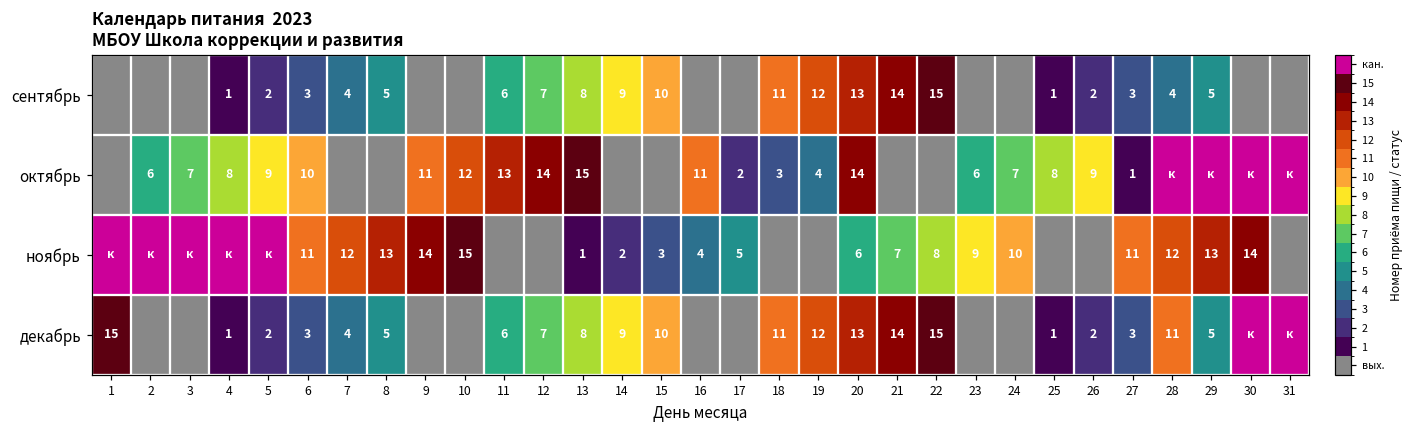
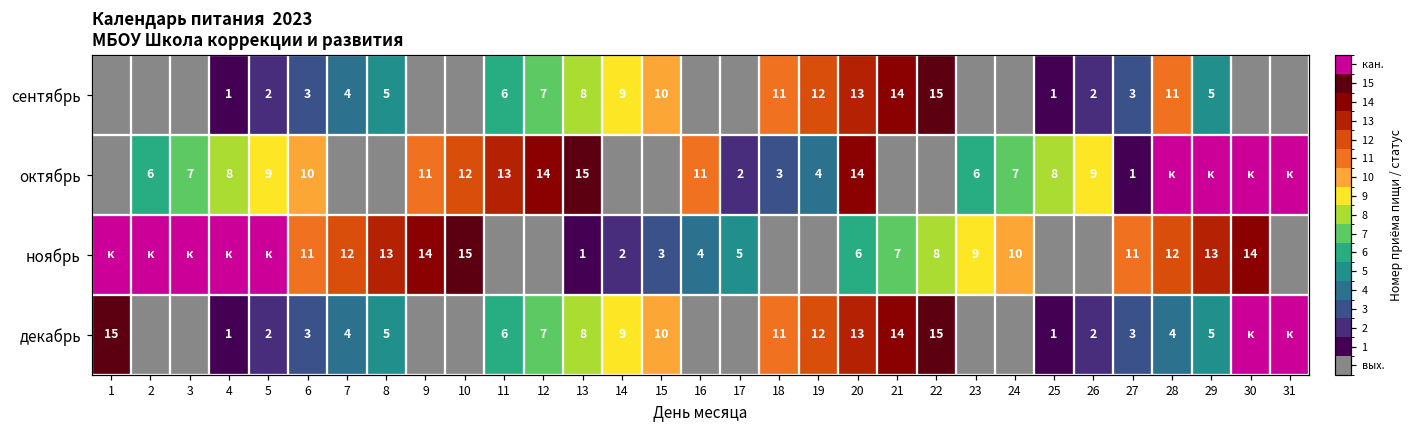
  {
    "сентябрь": {
      "4": 1,
      "5": 2,
      "6": 3,
      "7": 4,
      "8": 5,
      "11": 6,
      "12": 7,
      "13": 8,
      "14": 9,
      "15": 10,
      "18": 11,
      "19": 12,
      "20": 13,
      "21": 14,
      "22": 15,
      "25": 1,
      "26": 2,
      "27": 3,
-     "28": 4,
+     "28": 11,
      "29": 5
    },
    "октябрь": {
      "2": 6,
      "3": 7,
      "4": 8,
      "5": 9,
      "6": 10,
      "9": 11,
      "10": 12,
      "11": 13,
      "12": 14,
      "13": 15,
      "16": 11,
      "17": 2,
      "18": 3,
      "19": 4,
      "20": 14,
      "23": 6,
      "24": 7,
      "25": 8,
      "26": 9,
      "27": 1
    },
    "ноябрь": {
      "6": 11,
      "7": 12,
      "8": 13,
      "9": 14,
      "10": 15,
      "13": 1,
      "14": 2,
      "15": 3,
      "16": 4,
      "17": 5,
      "20": 6,
      "21": 7,
      "22": 8,
      "23": 9,
      "24": 10,
      "27": 11,
      "28": 12,
      "29": 13,
      "30": 14
    },
    "декабрь": {
      "1": 15,
      "4": 1,
      "5": 2,
      "6": 3,
      "7": 4,
      "8": 5,
      "11": 6,
      "12": 7,
      "13": 8,
      "14": 9,
      "15": 10,
      "18": 11,
      "19": 12,
      "20": 13,
      "21": 14,
      "22": 15,
      "25": 1,
      "26": 2,
      "27": 3,
-     "28": 11,
+     "28": 4,
      "29": 5
    }
  }
